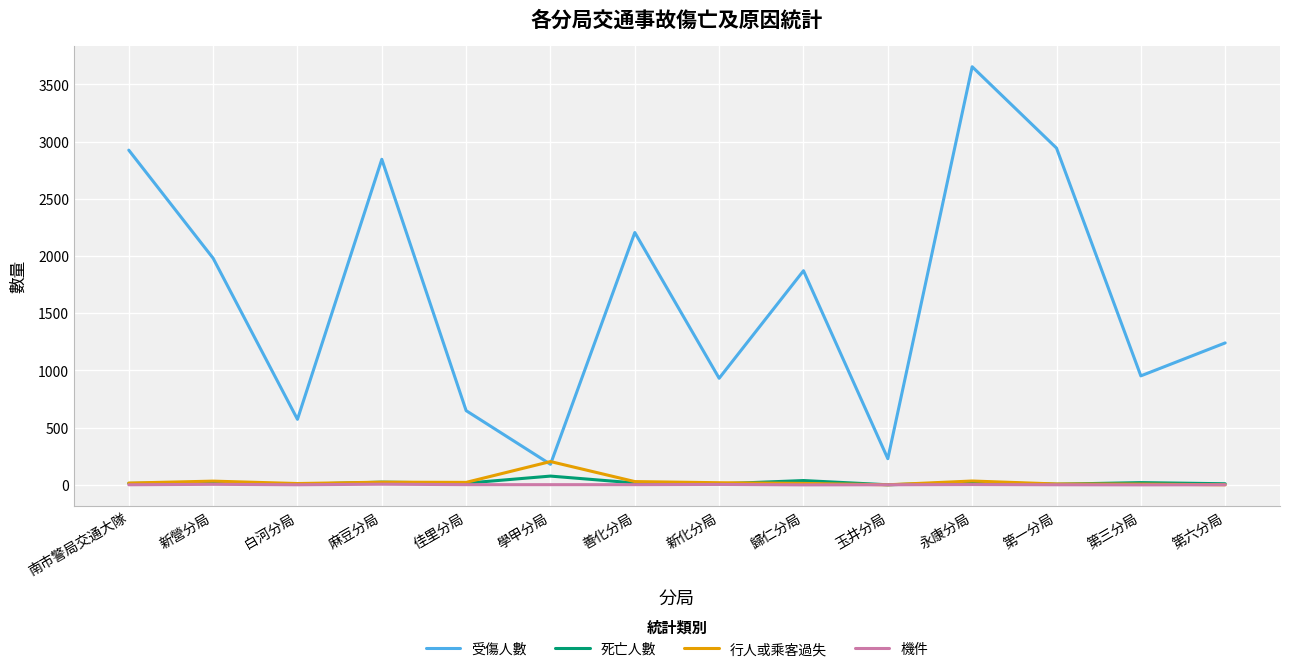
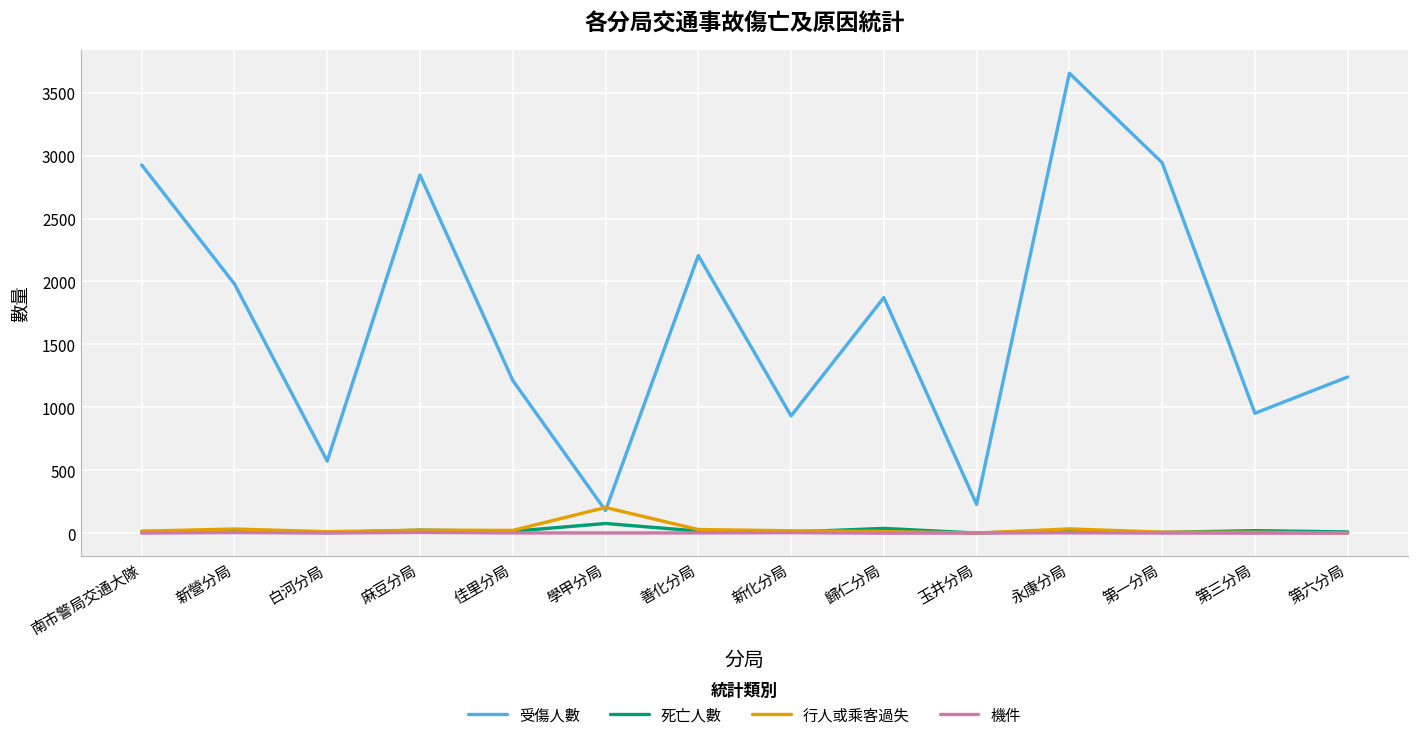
  {
    "受傷人數": {
      "南市警局交通大隊": 2930,
      "新營分局": 1980,
      "白河分局": 570,
      "麻豆分局": 2850,
-     "佳里分局": 650,
+     "佳里分局": 1210,
      "學甲分局": 180,
      "善化分局": 2210,
      "新化分局": 930,
      "歸仁分局": 1870,
      "玉井分局": 230,
      "永康分局": 3660,
      "第一分局": 2940,
      "第三分局": 950,
      "第六分局": 1240
    },
    "死亡人數": {
      "學甲分局": 80,
      "歸仁分局": 40
    },
    "行人或乘客過失": {
      "學甲分局": 200
    },
    "機件": {
      "學甲分局": 0
    }
  }
